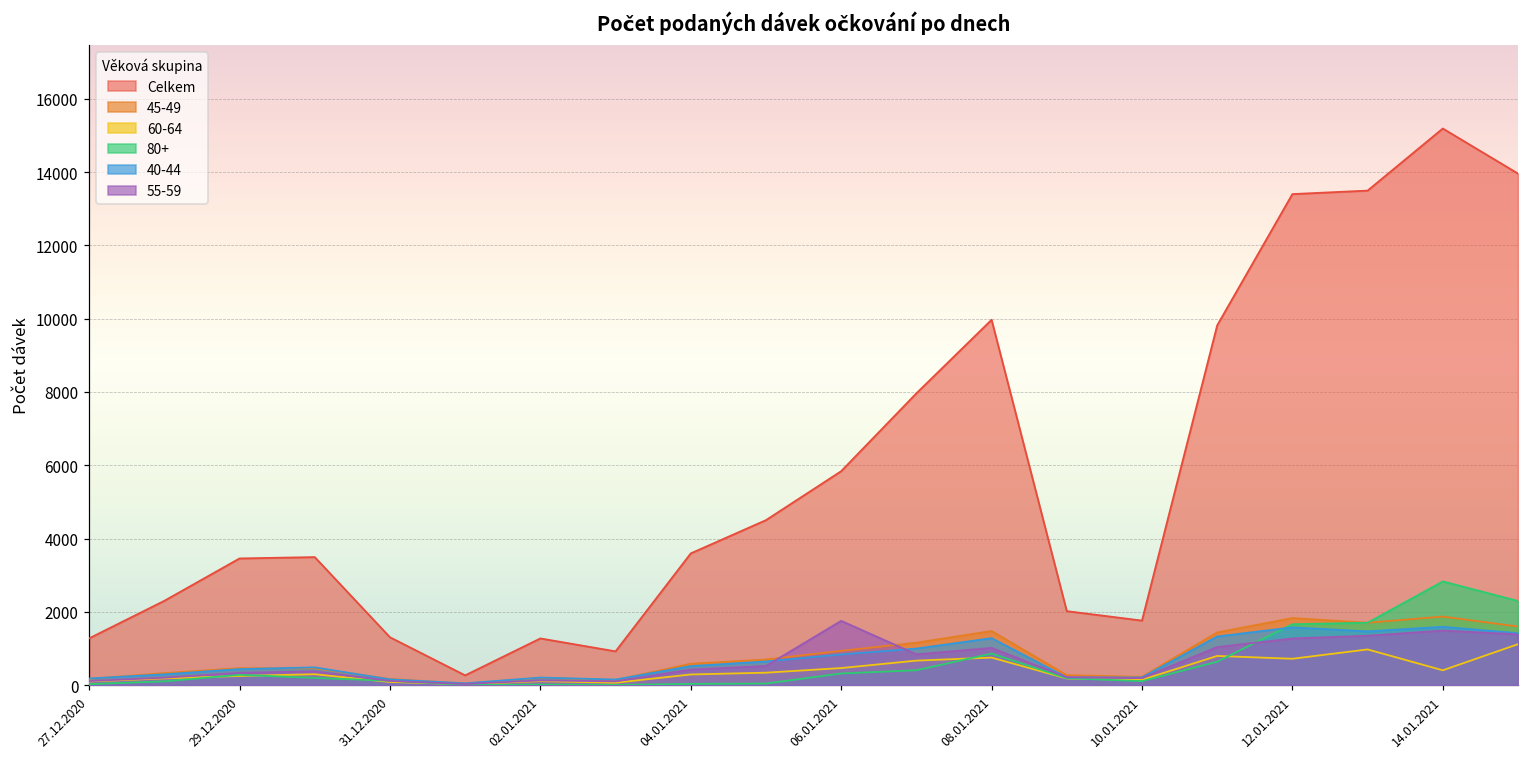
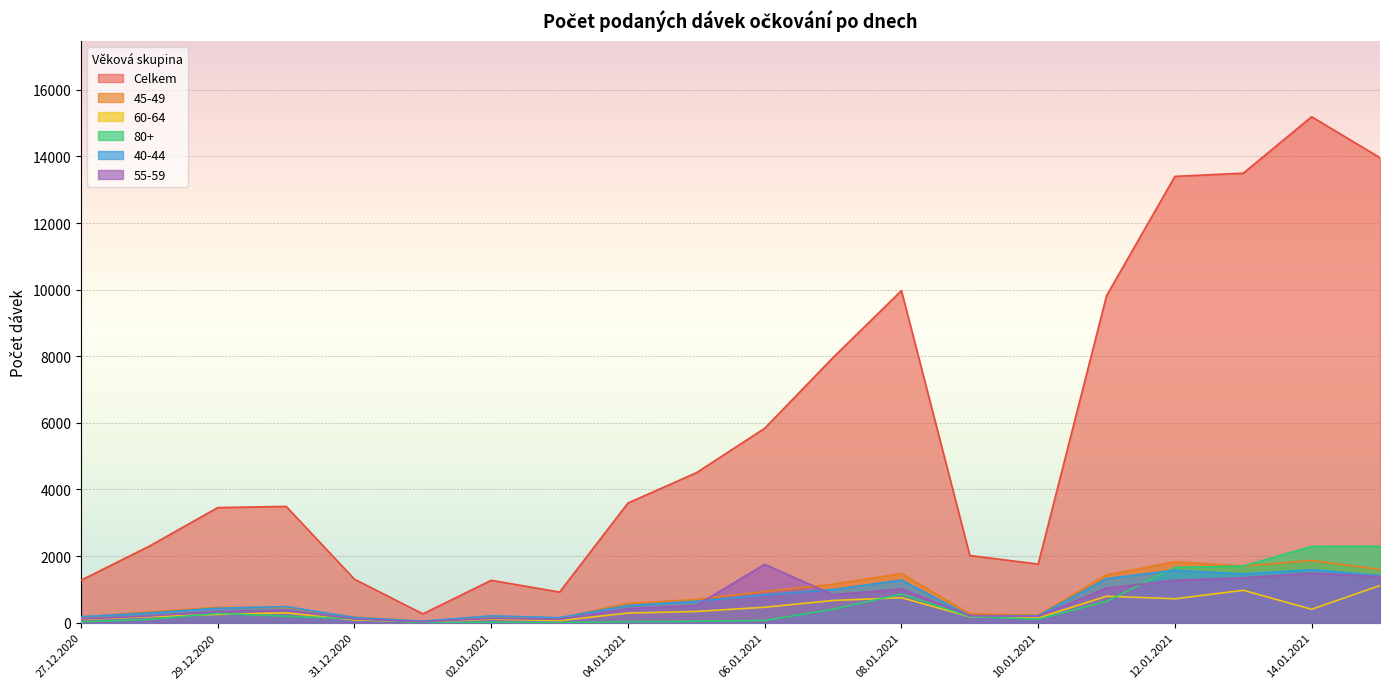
  {
    "60-64": {
      "04.01.2021": 300,
      "06.01.2021": 500,
      "08.01.2021": 800,
      "12.01.2021": 700,
      "14.01.2021": 400
    },
    "80+": {
      "02.01.2021": 0,
      "04.01.2021": 0,
-     "06.01.2021": 300,
+     "06.01.2021": 100,
      "08.01.2021": 900,
      "12.01.2021": 1700,
-     "14.01.2021": 2800
+     "14.01.2021": 2300
    },
    "40-44": {
      "06.01.2021": 800,
      "08.01.2021": 1300,
      "12.01.2021": 1600,
      "14.01.2021": 1600
    },
    "55-59": {
      "04.01.2021": 400,
      "06.01.2021": 1800,
      "08.01.2021": 1000,
      "12.01.2021": 1300,
      "14.01.2021": 1500
    }
  }
